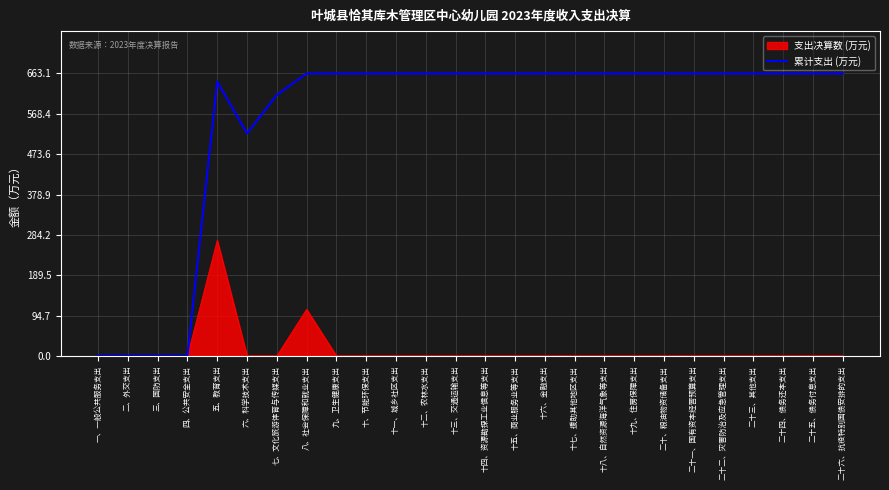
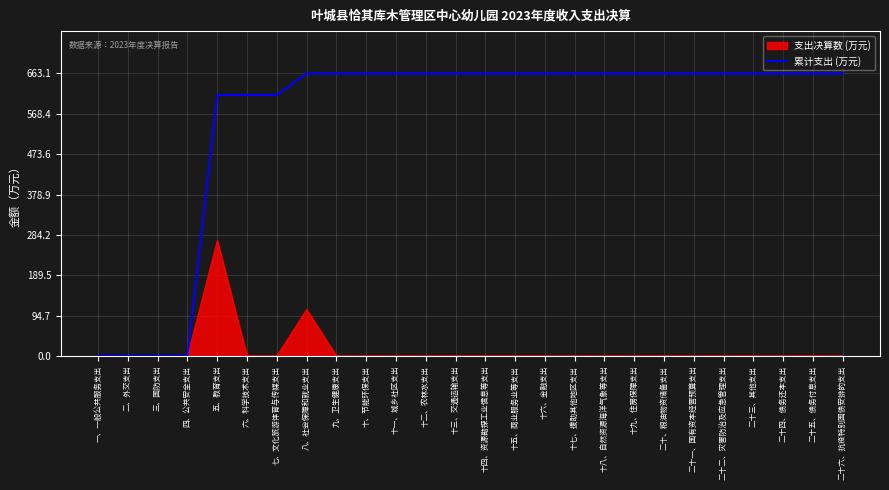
  {
    "支出决算数 (万元)": {
      "五、教育支出": 270,
      "六、科学技术支出": 0,
      "七、文化旅游体育与传媒支出": 0,
      "八、社会保障和就业支出": 110,
      "九、卫生健康支出": 0,
      "十、节能环保支出": 0,
      "十一、城乡社区支出": 0,
      "十二、农林水支出": 0,
      "十三、交通运输支出": 0,
      "十四、资源勘探工业信息等支出": 0,
      "十五、商业服务业等支出": 0,
      "十六、金融支出": 0,
      "十七、援助其他地区支出": 0,
      "十八、自然资源海洋气象等支出": 0,
      "十九、住房保障支出": 0,
      "二十、粮油物资储备支出": 0,
      "二十一、国有资本经营预算支出": 0,
      "二十二、灾害防治及应急管理支出": 0,
      "二十三、其他支出": 0,
      "二十四、债务还本支出": 0,
      "二十五、债务付息支出": 0,
      "二十六、抗疫特别国债安排的支出": 0
    },
    "累计支出 (万元)": {
-     "五、教育支出": 640,
-     "六、科学技术支出": 520,
+     "五、教育支出": 610,
+     "六、科学技术支出": 610,
      "七、文化旅游体育与传媒支出": 610,
      "八、社会保障和就业支出": 660,
      "九、卫生健康支出": 660,
      "十、节能环保支出": 660,
      "十一、城乡社区支出": 660,
      "十二、农林水支出": 660,
      "十三、交通运输支出": 660,
      "十四、资源勘探工业信息等支出": 660,
      "十五、商业服务业等支出": 660,
      "十六、金融支出": 660,
      "十七、援助其他地区支出": 660,
      "十八、自然资源海洋气象等支出": 660,
      "十九、住房保障支出": 660,
      "二十、粮油物资储备支出": 660,
      "二十一、国有资本经营预算支出": 660,
      "二十二、灾害防治及应急管理支出": 660,
      "二十三、其他支出": 660,
      "二十四、债务还本支出": 660,
      "二十五、债务付息支出": 660,
      "二十六、抗疫特别国债安排的支出": 660
    }
  }
